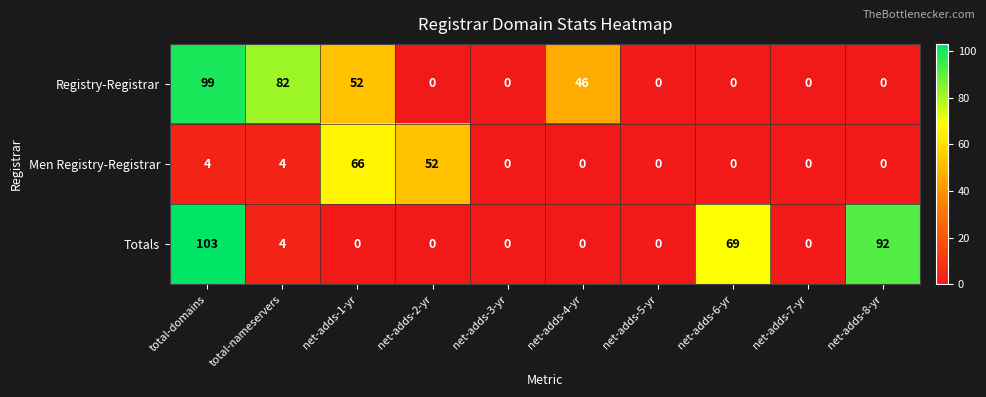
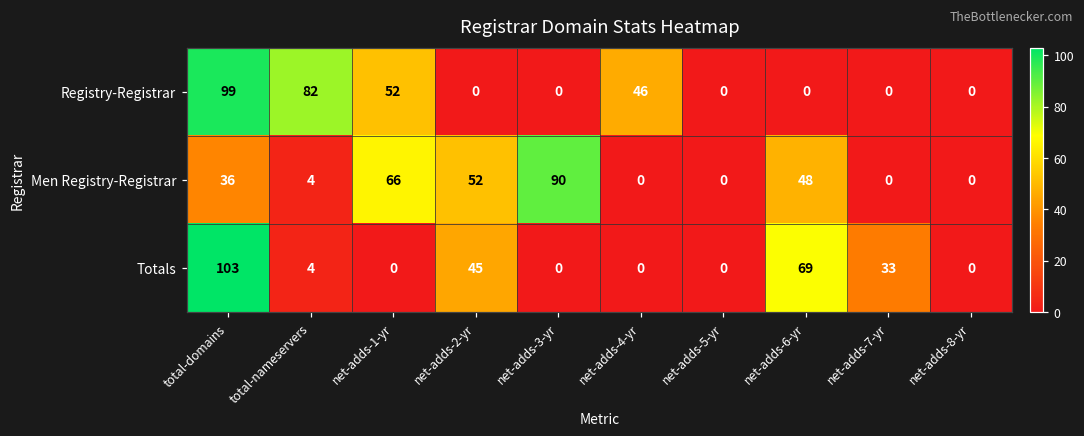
  {
    "Registry-Registrar": {
      "total-domains": 99,
      "total-nameservers": 82,
      "net-adds-1-yr": 52,
      "net-adds-2-yr": 0,
      "net-adds-3-yr": 0,
      "net-adds-4-yr": 46,
      "net-adds-5-yr": 0,
      "net-adds-6-yr": 0,
      "net-adds-7-yr": 0,
      "net-adds-8-yr": 0
    },
    "Men Registry-Registrar": {
-     "total-domains": 4,
+     "total-domains": 36,
      "total-nameservers": 4,
      "net-adds-1-yr": 66,
      "net-adds-2-yr": 52,
-     "net-adds-3-yr": 0,
+     "net-adds-3-yr": 90,
      "net-adds-4-yr": 0,
      "net-adds-5-yr": 0,
-     "net-adds-6-yr": 0,
+     "net-adds-6-yr": 48,
      "net-adds-7-yr": 0,
      "net-adds-8-yr": 0
    },
    "Totals": {
      "total-domains": 103,
      "total-nameservers": 4,
      "net-adds-1-yr": 0,
-     "net-adds-2-yr": 0,
+     "net-adds-2-yr": 45,
      "net-adds-3-yr": 0,
      "net-adds-4-yr": 0,
      "net-adds-5-yr": 0,
      "net-adds-6-yr": 69,
-     "net-adds-7-yr": 0,
-     "net-adds-8-yr": 92
+     "net-adds-7-yr": 33,
+     "net-adds-8-yr": 0
    }
  }
